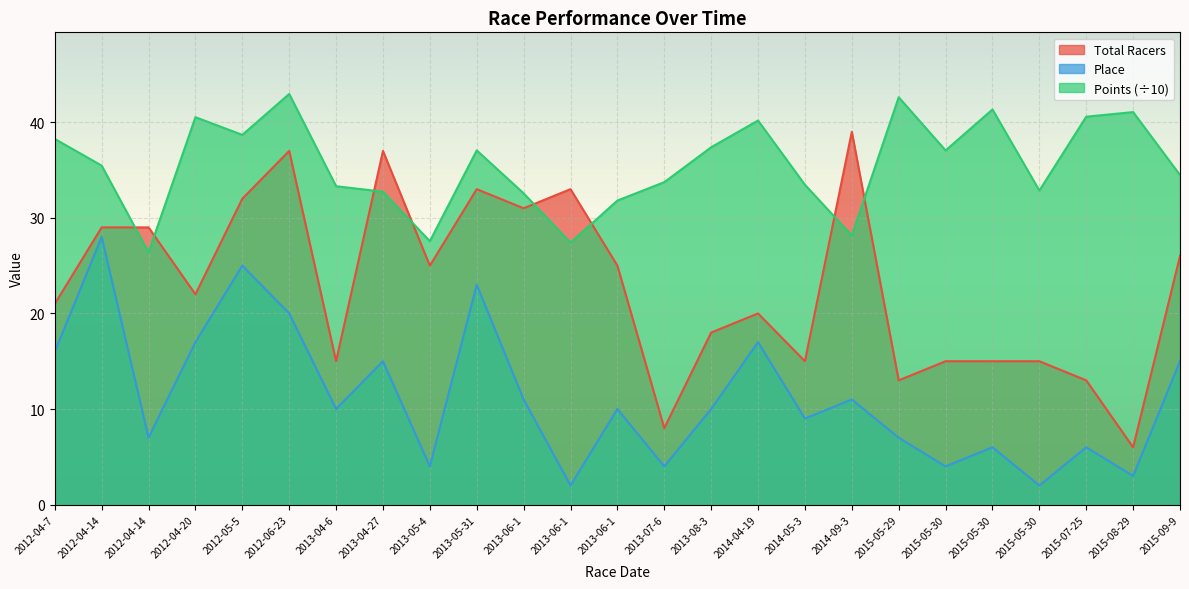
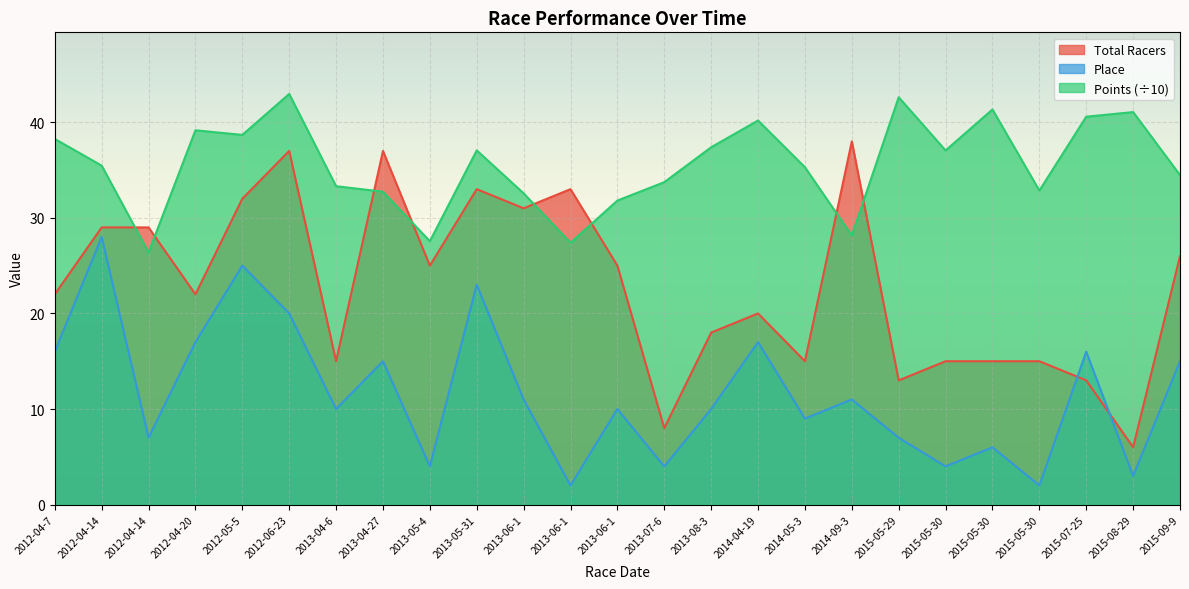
  {
    "Total Racers": {
-     "2012-04-7": 21,
+     "2012-04-7": 22,
      "2012-04-20": 22,
      "2012-05-5": 32,
      "2012-06-23": 37,
      "2013-04-6": 15,
      "2013-04-27": 37,
      "2013-05-4": 25,
      "2013-05-31": 33,
      "2013-07-6": 8,
      "2013-08-3": 18,
      "2014-04-19": 20,
      "2014-05-3": 15,
-     "2014-09-3": 39,
+     "2014-09-3": 38,
      "2015-05-29": 13,
      "2015-07-25": 13,
      "2015-08-29": 6,
      "2015-09-9": 26
    },
    "Place": {
      "2012-04-7": 16,
      "2012-04-20": 17,
      "2012-05-5": 25,
      "2012-06-23": 20,
      "2013-04-6": 10,
      "2013-04-27": 15,
      "2013-05-4": 4,
      "2013-05-31": 23,
      "2013-07-6": 4,
      "2013-08-3": 10,
      "2014-04-19": 17,
      "2014-05-3": 9,
      "2014-09-3": 11,
      "2015-05-29": 7,
-     "2015-07-25": 6,
+     "2015-07-25": 16,
      "2015-08-29": 3,
      "2015-09-9": 15
    },
    "Points (÷10)": {
      "2012-04-7": 38,
-     "2012-04-20": 41,
+     "2012-04-20": 39,
      "2012-05-5": 39,
      "2012-06-23": 43,
      "2013-04-6": 33,
      "2013-04-27": 33,
      "2013-05-4": 28,
      "2013-05-31": 37,
      "2013-07-6": 34,
      "2013-08-3": 37,
      "2014-04-19": 40,
-     "2014-05-3": 33,
+     "2014-05-3": 35,
      "2014-09-3": 28,
      "2015-05-29": 43,
      "2015-07-25": 41,
      "2015-08-29": 41,
      "2015-09-9": 34
    }
  }
